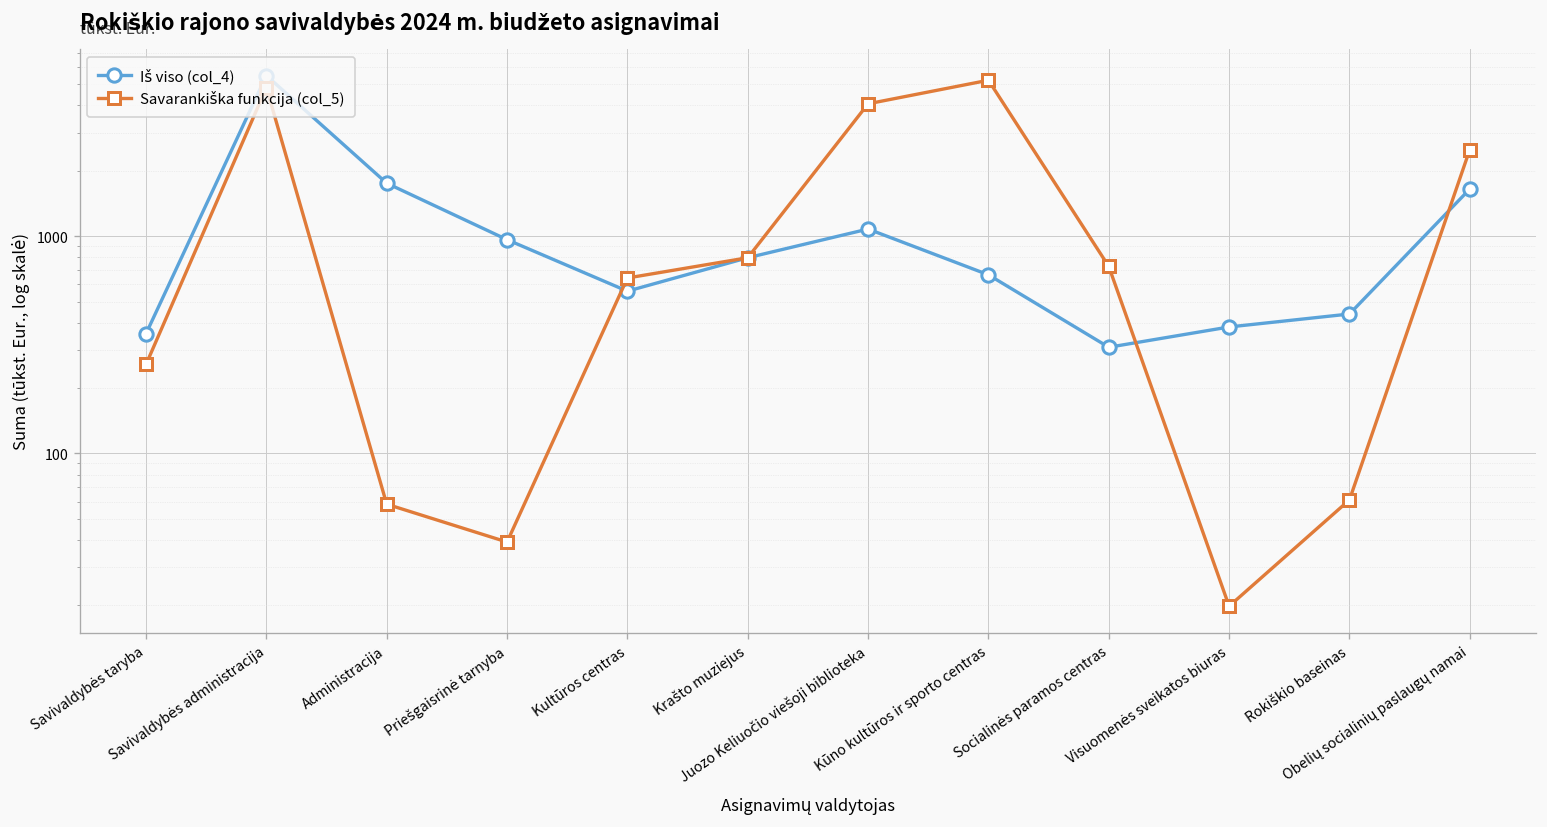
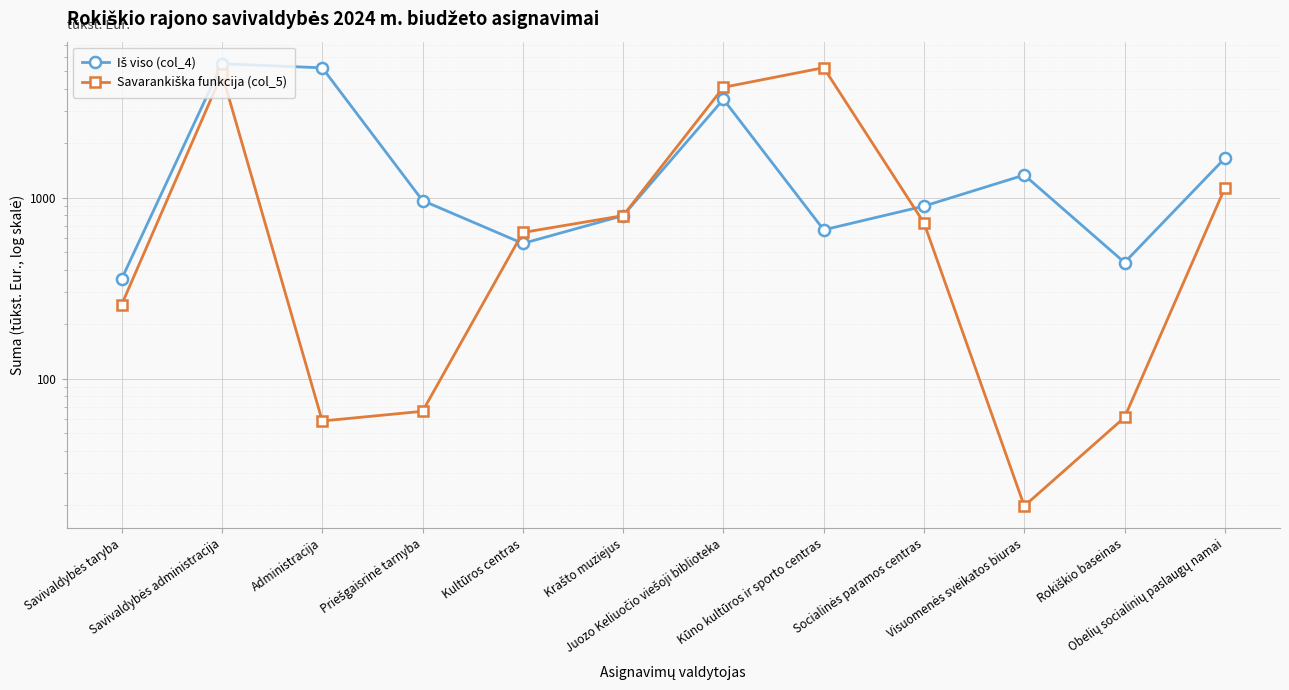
  {
    "Iš viso (col_4)": {
      "Savivaldybės taryba": 360,
-     "Administracija": 1800,
+     "Administracija": 5200,
      "Priešgaisrinė tarnyba": 1000,
      "Kultūros centras": 560,
-     "Juozo Keliuočio viešoji biblioteka": 1100,
+     "Juozo Keliuočio viešoji biblioteka": 3500,
      "Kūno kultūros ir sporto centras": 660,
-     "Socialinės paramos centras": 310,
-     "Visuomenės sveikatos biuras": 380,
+     "Socialinės paramos centras": 900,
+     "Visuomenės sveikatos biuras": 1300,
      "Rokiškio baseinas": 440,
      "Obelių socialinių paslaugų namai": 1700
    },
    "Savarankiška funkcija (col_5)": {
      "Savivaldybės taryba": 260,
      "Administracija": 58,
-     "Priešgaisrinė tarnyba": 39,
+     "Priešgaisrinė tarnyba": 66,
      "Kultūros centras": 640,
      "Juozo Keliuočio viešoji biblioteka": 4100,
      "Kūno kultūros ir sporto centras": 5200,
      "Socialinės paramos centras": 730,
      "Visuomenės sveikatos biuras": 20,
      "Rokiškio baseinas": 61,
-     "Obelių socialinių paslaugų namai": 2500
+     "Obelių socialinių paslaugų namai": 1100
    }
  }
